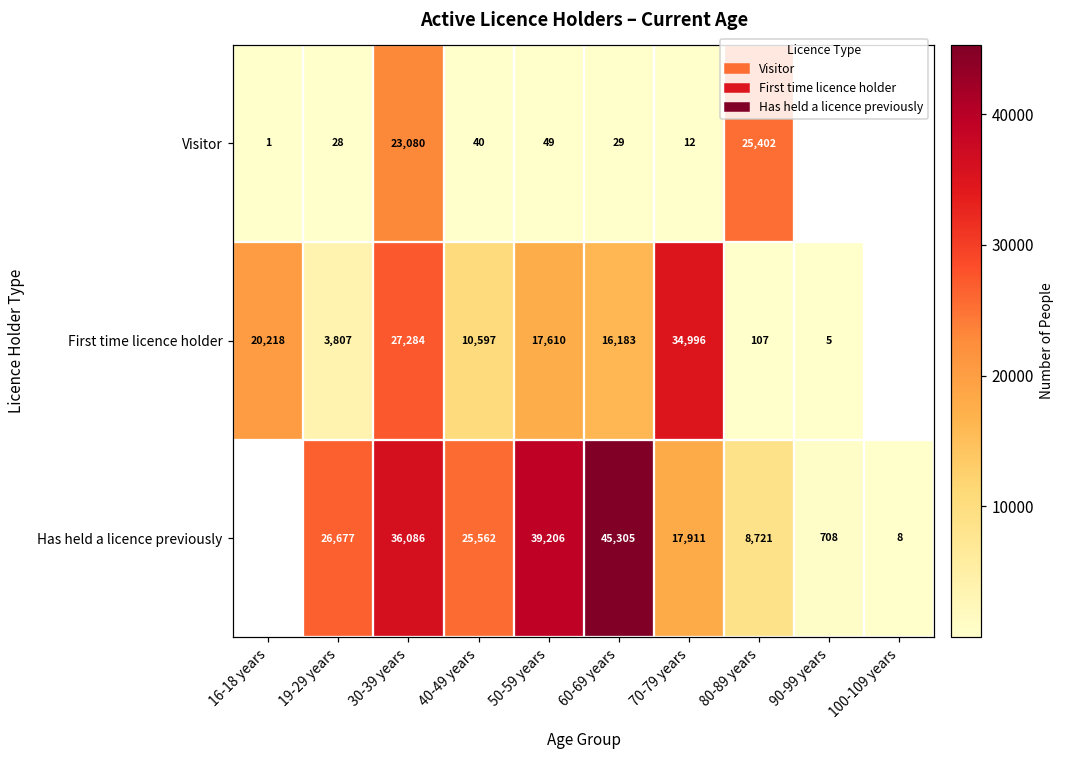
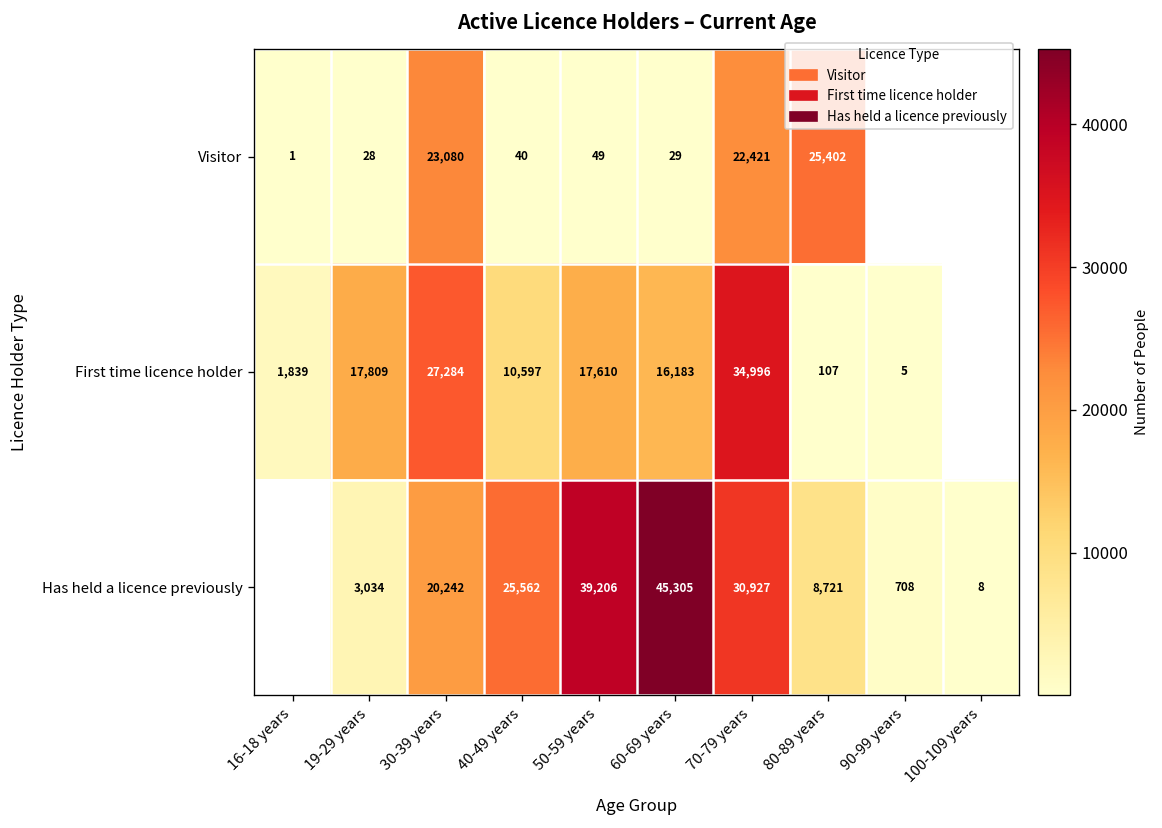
  {
    "Visitor": {
      "16-18 years": "1",
      "19-29 years": "28",
      "30-39 years": "23,080",
      "40-49 years": "40",
      "50-59 years": "49",
      "60-69 years": "29",
-     "70-79 years": "12",
+     "70-79 years": "22,421",
      "80-89 years": "25,402"
    },
    "First time licence holder": {
-     "16-18 years": "20,218",
-     "19-29 years": "3,807",
+     "16-18 years": "1,839",
+     "19-29 years": "17,809",
      "30-39 years": "27,284",
      "40-49 years": "10,597",
      "50-59 years": "17,610",
      "60-69 years": "16,183",
      "70-79 years": "34,996",
      "80-89 years": "107",
      "90-99 years": "5"
    },
    "Has held a licence previously": {
-     "19-29 years": "26,677",
-     "30-39 years": "36,086",
+     "19-29 years": "3,034",
+     "30-39 years": "20,242",
      "40-49 years": "25,562",
      "50-59 years": "39,206",
      "60-69 years": "45,305",
-     "70-79 years": "17,911",
+     "70-79 years": "30,927",
      "80-89 years": "8,721",
      "90-99 years": "708",
      "100-109 years": "8"
    }
  }
